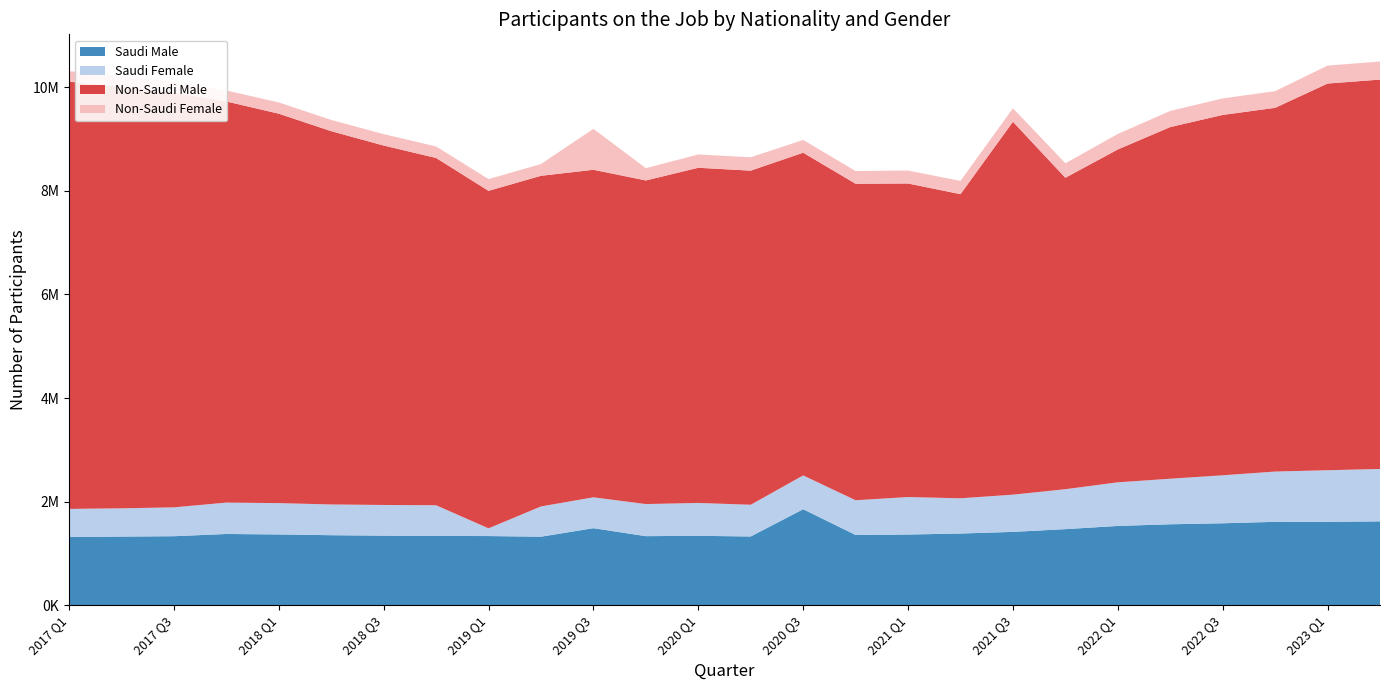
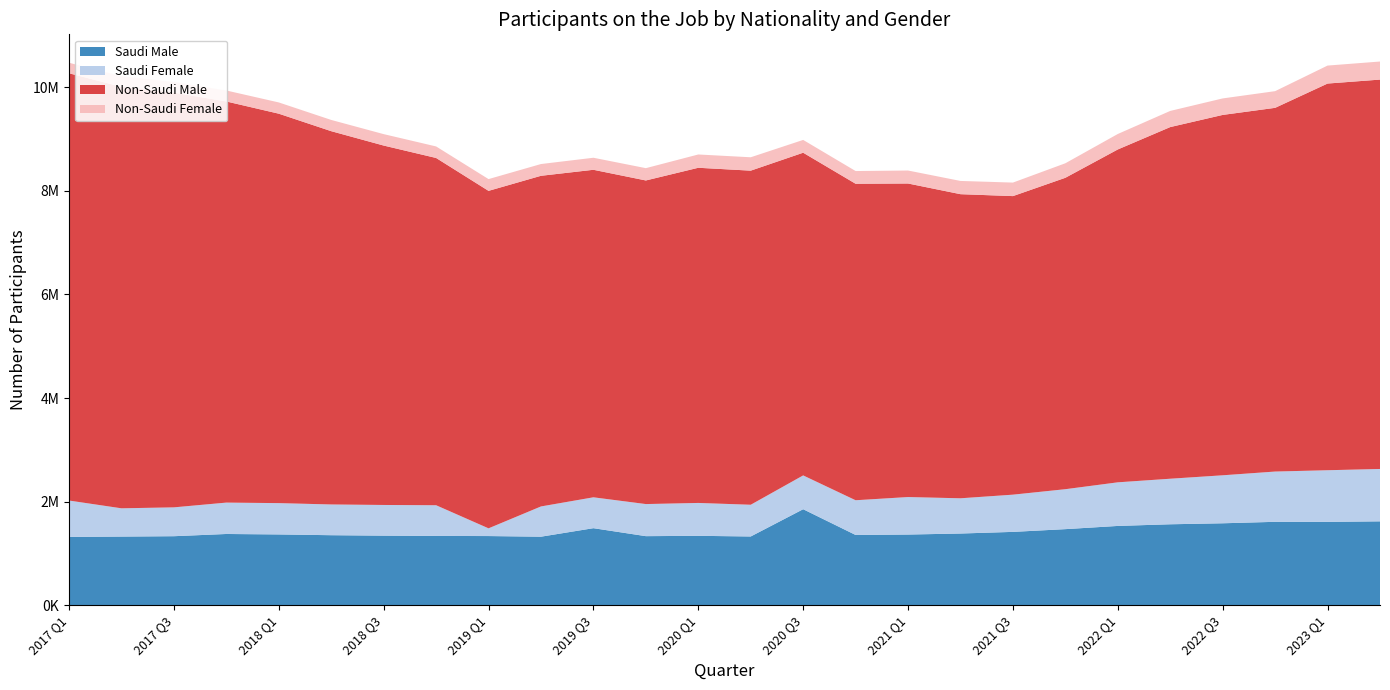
  {
    "Saudi Male": {
      "2017 Q1": 1300000,
      "2017 Q3": 1300000,
      "2018 Q1": 1400000,
      "2018 Q3": 1300000,
      "2019 Q1": 1300000,
      "2019 Q3": 1500000,
      "2020 Q1": 1300000,
      "2020 Q3": 1900000,
      "2021 Q1": 1400000,
      "2021 Q3": 1400000,
      "2022 Q1": 1500000,
      "2022 Q3": 1600000,
      "2023 Q1": 1600000
    },
    "Saudi Female": {
-     "2017 Q1": 500000,
+     "2017 Q1": 700000,
      "2017 Q3": 600000,
      "2018 Q1": 600000,
      "2018 Q3": 600000,
      "2019 Q1": 100000,
      "2019 Q3": 600000,
      "2020 Q1": 600000,
      "2020 Q3": 700000,
      "2021 Q1": 700000,
      "2021 Q3": 700000,
      "2022 Q1": 800000,
      "2022 Q3": 900000,
      "2023 Q1": 1000000
    },
    "Non-Saudi Male": {
      "2017 Q1": 8200000,
      "2018 Q1": 7500000,
      "2018 Q3": 6900000,
      "2019 Q1": 6500000,
      "2019 Q3": 6300000,
      "2020 Q1": 6500000,
      "2020 Q3": 6200000,
      "2021 Q1": 6100000,
-     "2021 Q3": 7200000,
+     "2021 Q3": 5800000,
      "2022 Q1": 6400000,
      "2022 Q3": 7000000,
      "2023 Q1": 7500000
    },
    "Non-Saudi Female": {
      "2017 Q1": 200000,
      "2018 Q1": 200000,
      "2018 Q3": 200000,
      "2019 Q1": 200000,
-     "2019 Q3": 800000,
+     "2019 Q3": 200000,
      "2020 Q1": 300000,
      "2020 Q3": 200000,
      "2021 Q1": 300000,
      "2021 Q3": 300000,
      "2022 Q1": 300000,
      "2022 Q3": 300000,
      "2023 Q1": 300000
    }
  }
